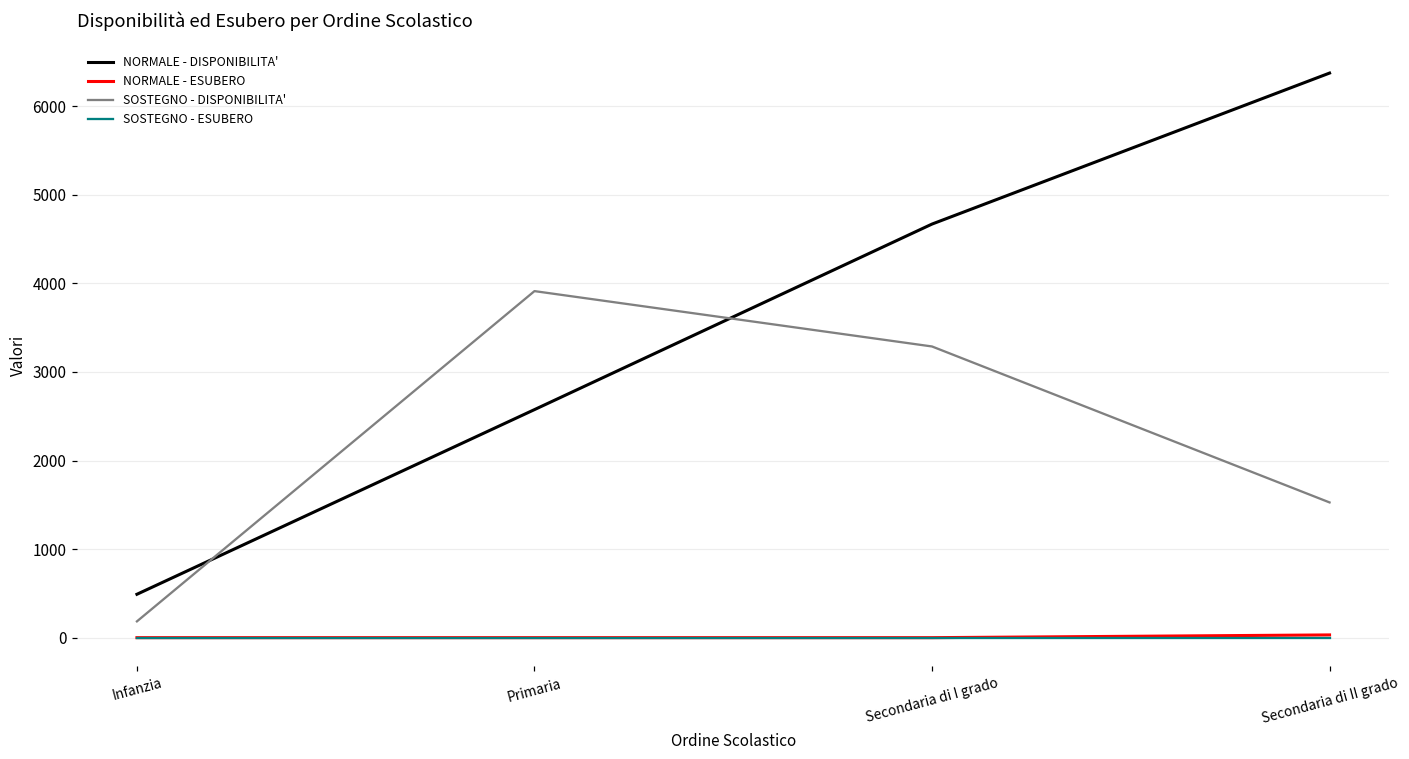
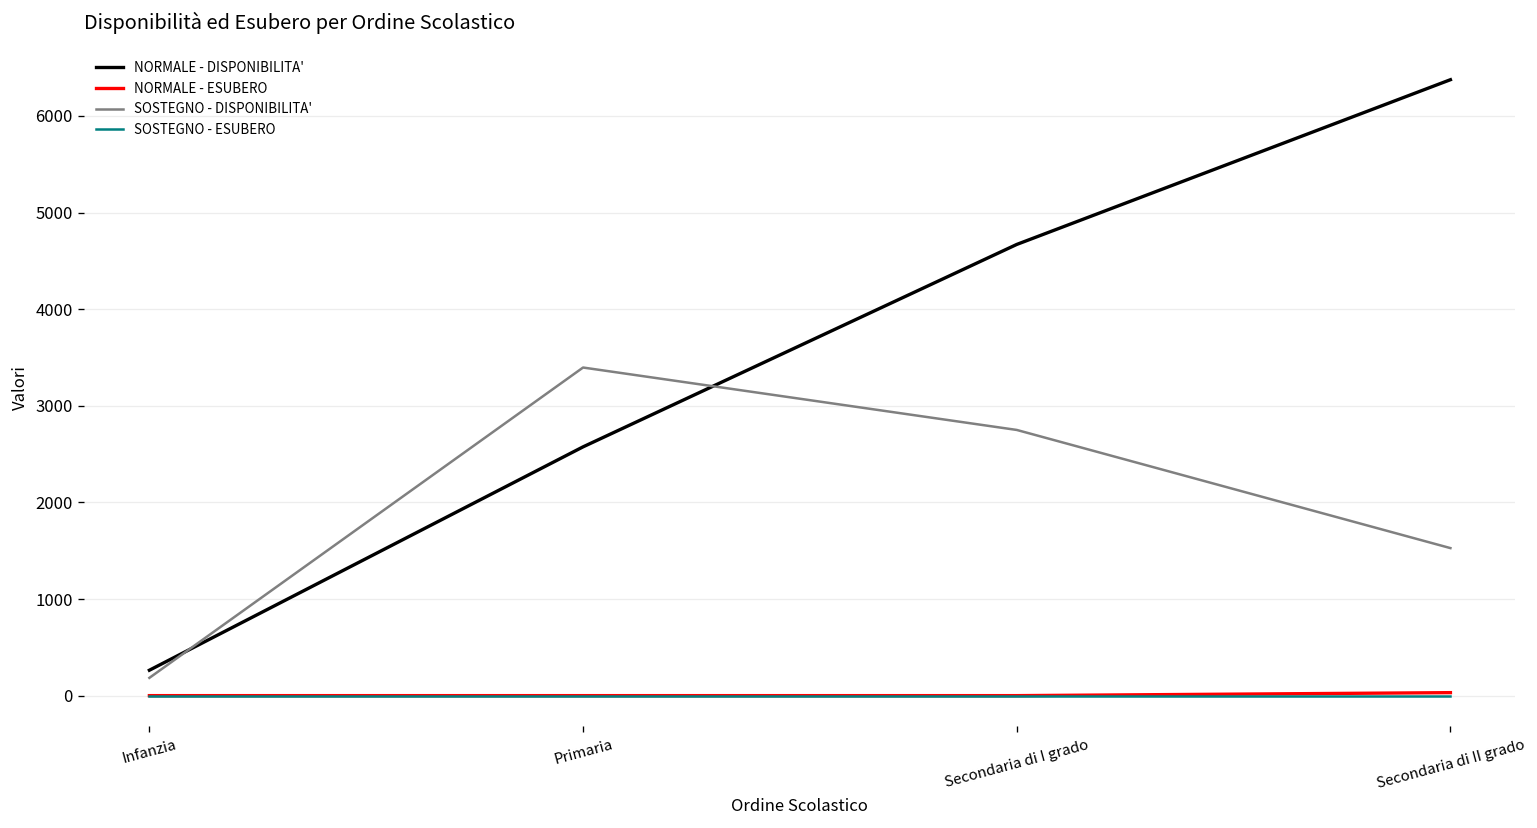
  {
    "NORMALE - DISPONIBILITA'": {
-     "Infanzia": 500,
+     "Infanzia": 300,
      "Primaria": 2600,
      "Secondaria di I grado": 4700,
      "Secondaria di II grado": 6400
    },
    "SOSTEGNO - DISPONIBILITA'": {
      "Infanzia": 200,
-     "Primaria": 3900,
-     "Secondaria di I grado": 3300,
+     "Primaria": 3400,
+     "Secondaria di I grado": 2800,
      "Secondaria di II grado": 1500
    }
  }
